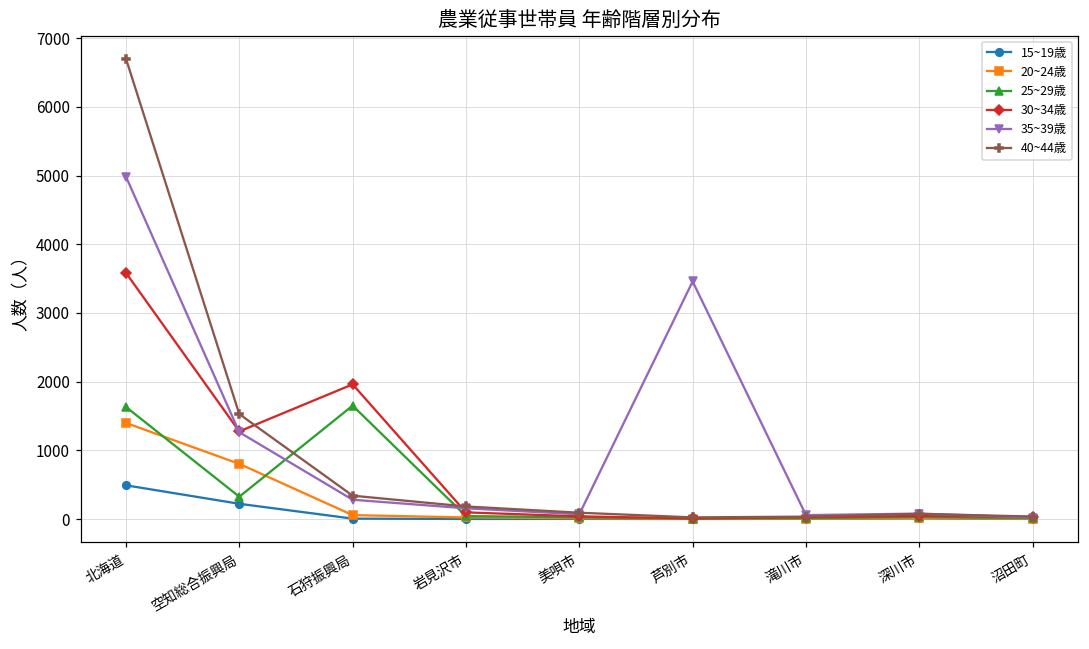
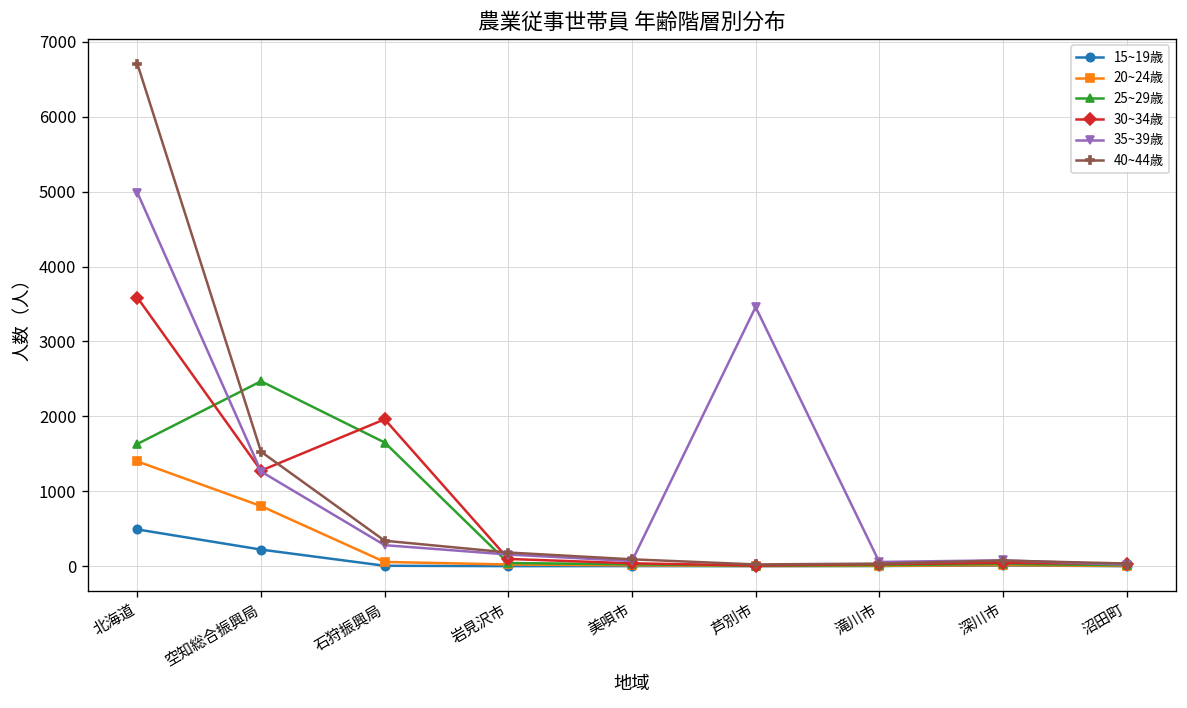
  {
    "15~19歳": {
      "北海道": 500,
      "空知総合振興局": 200,
      "石狩振興局": 0
    },
    "20~24歳": {
      "北海道": 1400,
      "空知総合振興局": 800,
      "石狩振興局": 100
    },
    "25~29歳": {
      "北海道": 1600,
-     "空知総合振興局": 300,
+     "空知総合振興局": 2500,
      "石狩振興局": 1700
    },
    "30~34歳": {
      "北海道": 3600,
      "石狩振興局": 2000,
      "岩見沢市": 100
    },
    "35~39歳": {
      "北海道": 5000,
      "石狩振興局": 300,
      "芦別市": 3500
    },
    "40~44歳": {
      "北海道": 6700,
      "空知総合振興局": 1500,
      "石狩振興局": 300
    }
  }
